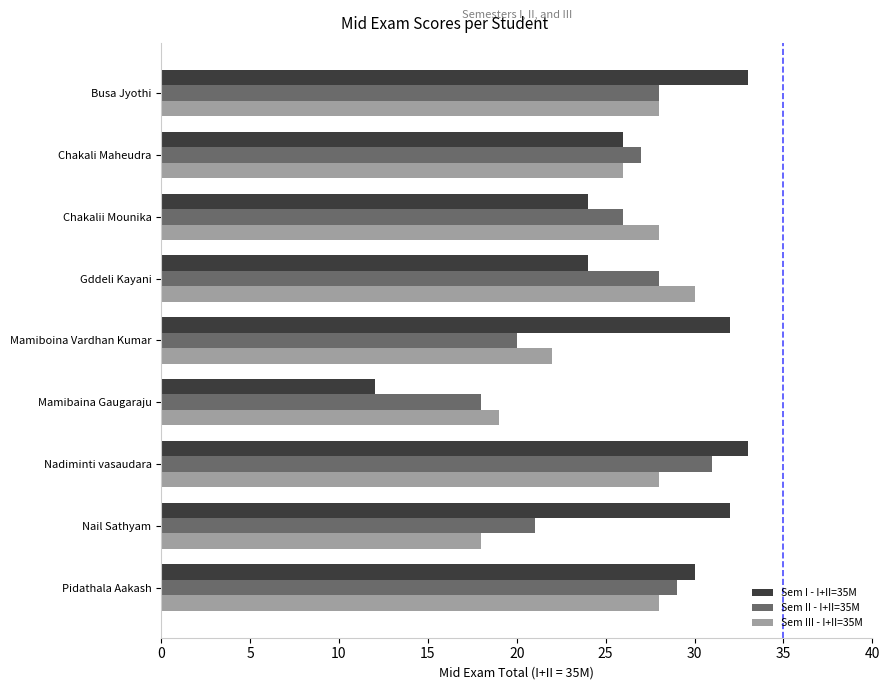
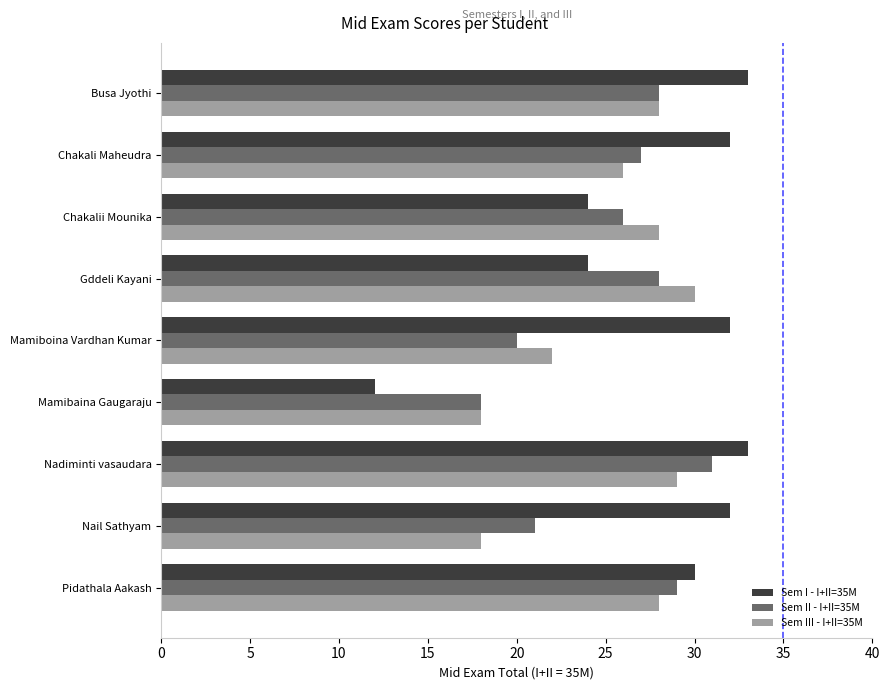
  {
    "Sem I - I+II=35M": {
      "Busa Jyothi": 33,
-     "Chakali Maheudra": 26,
+     "Chakali Maheudra": 32,
      "Chakalii Mounika": 24,
      "Gddeli Kayani": 24,
      "Mamiboina Vardhan Kumar": 32,
      "Mamibaina Gaugaraju": 12,
      "Nadiminti vasaudara": 33,
      "Nail Sathyam": 32,
      "Pidathala Aakash": 30
    },
    "Sem II - I+II=35M": {
      "Busa Jyothi": 28,
      "Chakali Maheudra": 27,
      "Chakalii Mounika": 26,
      "Gddeli Kayani": 28,
      "Mamiboina Vardhan Kumar": 20,
      "Mamibaina Gaugaraju": 18,
      "Nadiminti vasaudara": 31,
      "Nail Sathyam": 21,
      "Pidathala Aakash": 29
    },
    "Sem III - I+II=35M": {
      "Busa Jyothi": 28,
      "Chakali Maheudra": 26,
      "Chakalii Mounika": 28,
      "Gddeli Kayani": 30,
      "Mamiboina Vardhan Kumar": 22,
-     "Mamibaina Gaugaraju": 19,
-     "Nadiminti vasaudara": 28,
+     "Mamibaina Gaugaraju": 18,
+     "Nadiminti vasaudara": 29,
      "Nail Sathyam": 18,
      "Pidathala Aakash": 28
    }
  }
